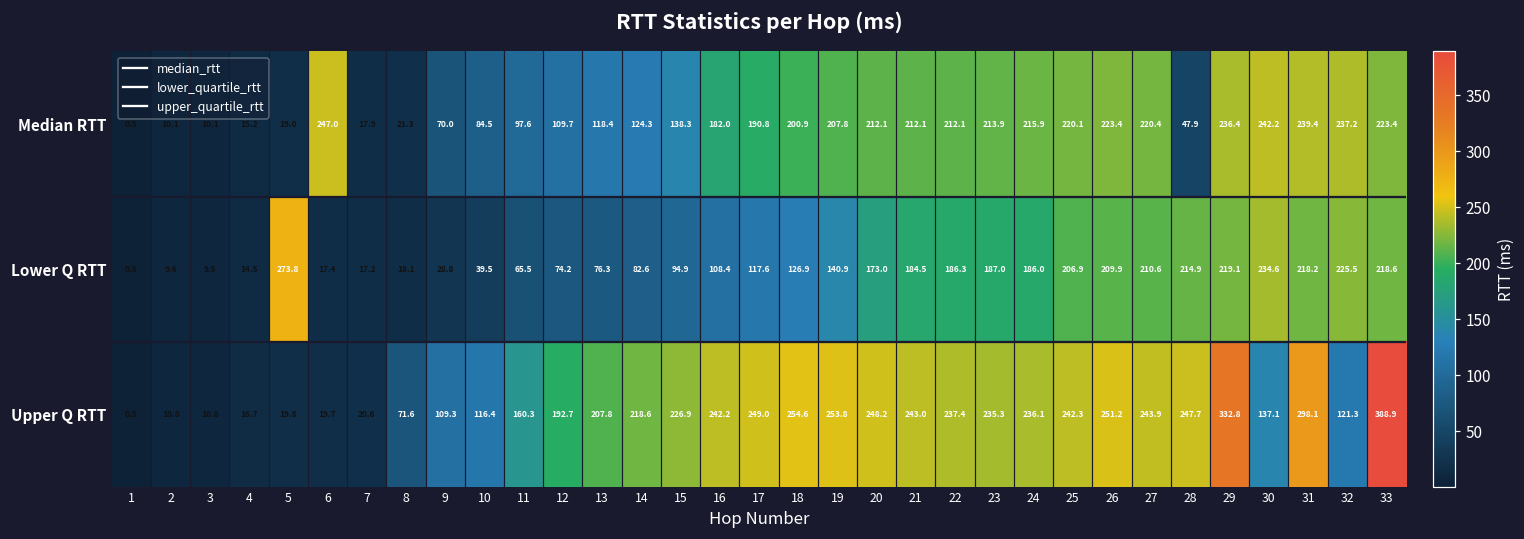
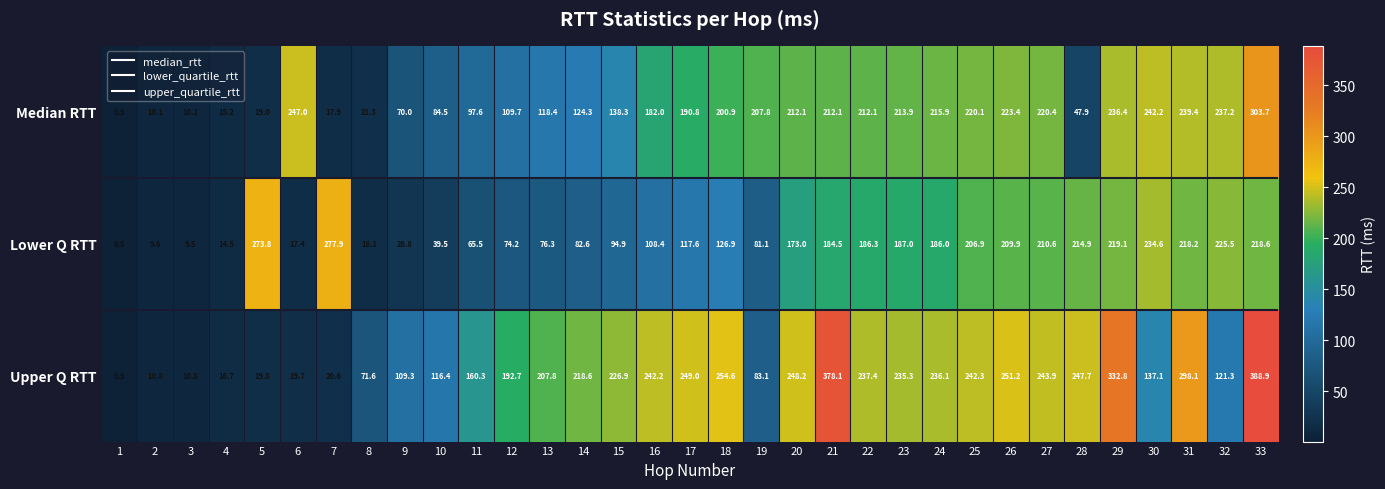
  {
    "Median RTT": {
      "4": 15.2,
      "5": 19.0,
      "6": 247.0,
      "7": 17.9,
      "8": 21.3,
      "9": 70.0,
      "10": 84.5,
      "11": 97.6,
      "12": 109.7,
      "13": 118.4,
      "14": 124.3,
      "15": 138.3,
      "16": 182.0,
      "17": 190.8,
      "18": 200.9,
      "19": 207.8,
      "20": 212.1,
      "21": 212.1,
      "22": 212.1,
      "23": 213.9,
      "24": 215.9,
      "25": 220.1,
      "26": 223.4,
      "27": 220.4,
      "28": 47.9,
      "29": 236.4,
      "30": 242.2,
      "31": 239.4,
      "32": 237.2,
-     "33": 223.4
+     "33": 303.7
    },
    "Lower Q RTT": {
      "4": 14.5,
      "5": 273.8,
      "6": 17.4,
-     "7": 17.2,
+     "7": 277.9,
      "8": 18.1,
      "9": 28.8,
      "10": 39.5,
      "11": 65.5,
      "12": 74.2,
      "13": 76.3,
      "14": 82.6,
      "15": 94.9,
      "16": 108.4,
      "17": 117.6,
      "18": 126.9,
-     "19": 140.9,
+     "19": 81.1,
      "20": 173.0,
      "21": 184.5,
      "22": 186.3,
      "23": 187.0,
      "24": 186.0,
      "25": 206.9,
      "26": 209.9,
      "27": 210.6,
      "28": 214.9,
      "29": 219.1,
      "30": 234.6,
      "31": 218.2,
      "32": 225.5,
      "33": 218.6
    },
    "Upper Q RTT": {
      "4": 16.7,
      "5": 19.8,
      "6": 19.7,
      "7": 20.6,
      "8": 71.6,
      "9": 109.3,
      "10": 116.4,
      "11": 160.3,
      "12": 192.7,
      "13": 207.8,
      "14": 218.6,
      "15": 226.9,
      "16": 242.2,
      "17": 249.0,
      "18": 254.6,
-     "19": 253.8,
+     "19": 83.1,
      "20": 248.2,
-     "21": 243.0,
+     "21": 378.1,
      "22": 237.4,
      "23": 235.3,
      "24": 236.1,
      "25": 242.3,
      "26": 251.2,
      "27": 243.9,
      "28": 247.7,
      "29": 332.8,
      "30": 137.1,
      "31": 298.1,
      "32": 121.3,
      "33": 388.9
    }
  }
